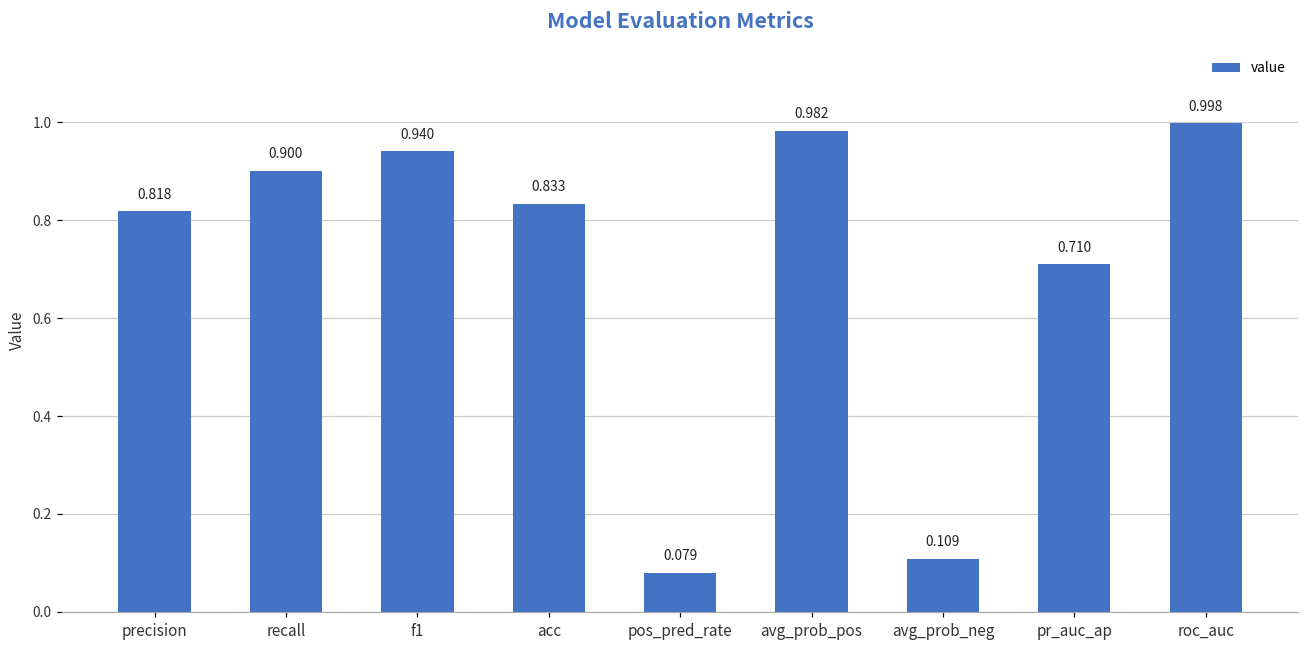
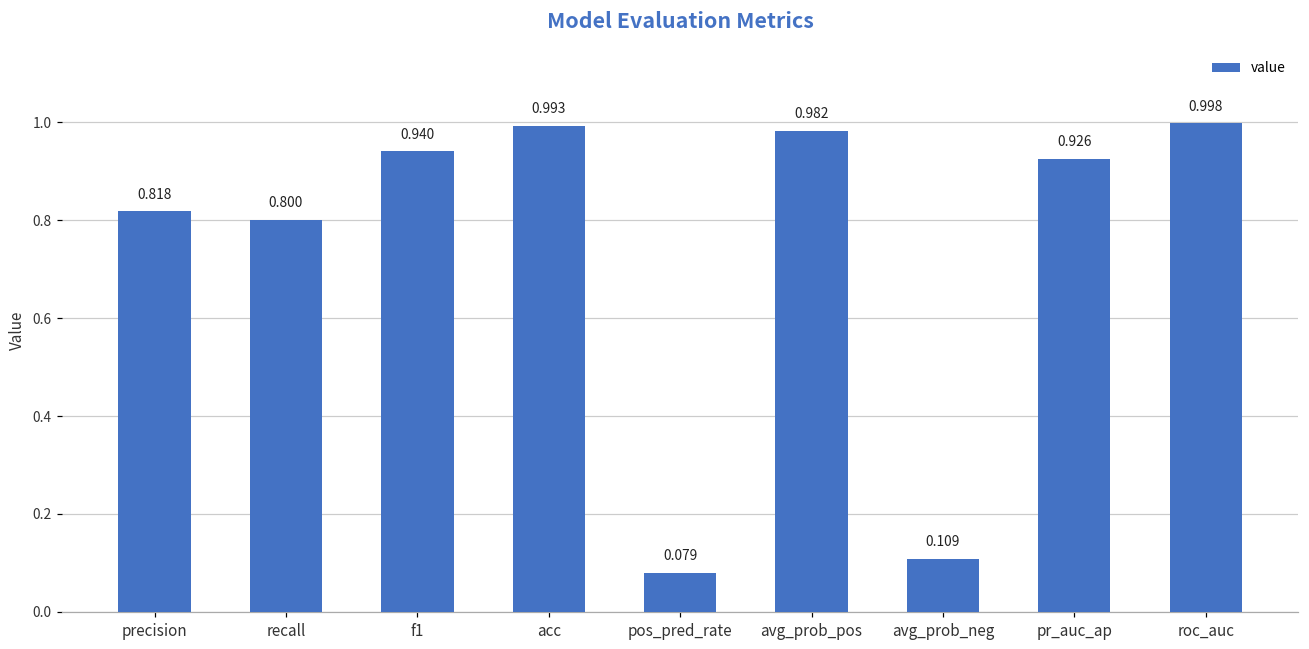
  {
    "precision": 0.818,
-   "recall": 0.900,
+   "recall": 0.800,
    "f1": 0.940,
-   "acc": 0.833,
+   "acc": 0.993,
    "pos_pred_rate": 0.079,
    "avg_prob_pos": 0.982,
    "avg_prob_neg": 0.109,
-   "pr_auc_ap": 0.710,
+   "pr_auc_ap": 0.926,
    "roc_auc": 0.998
  }
